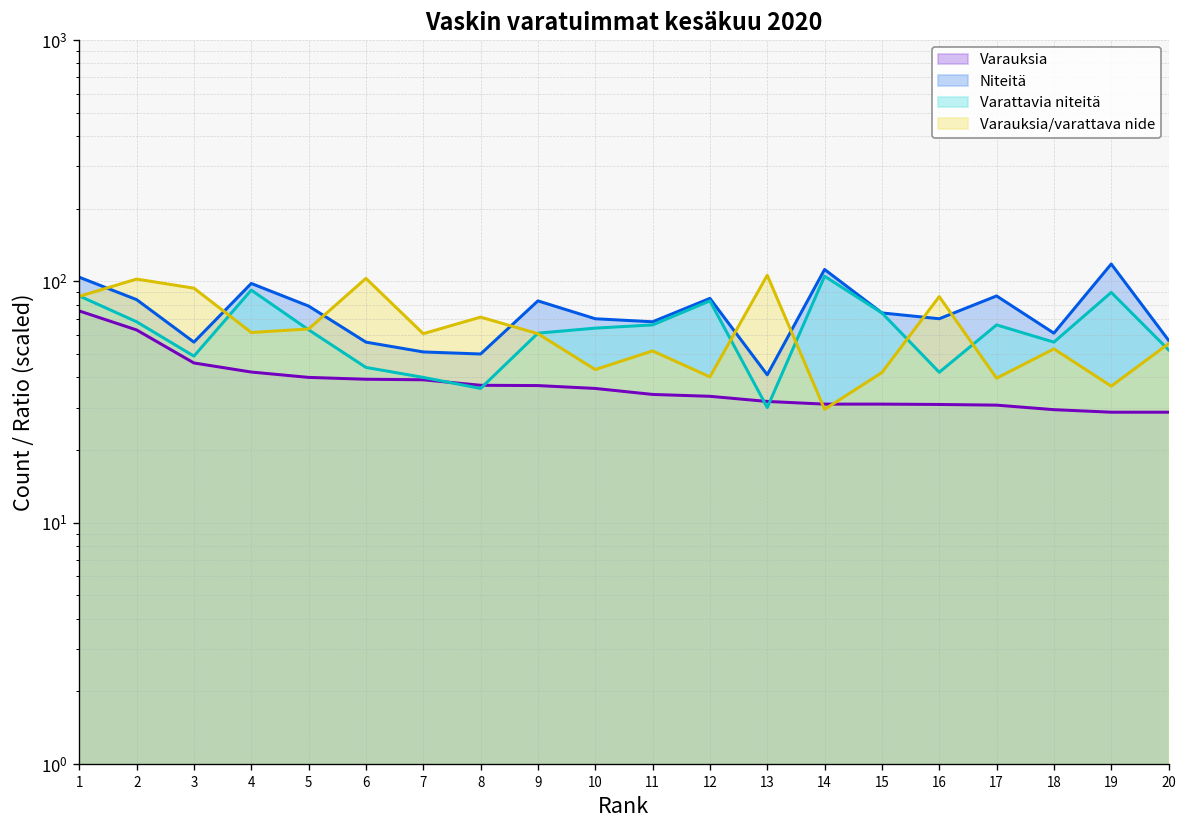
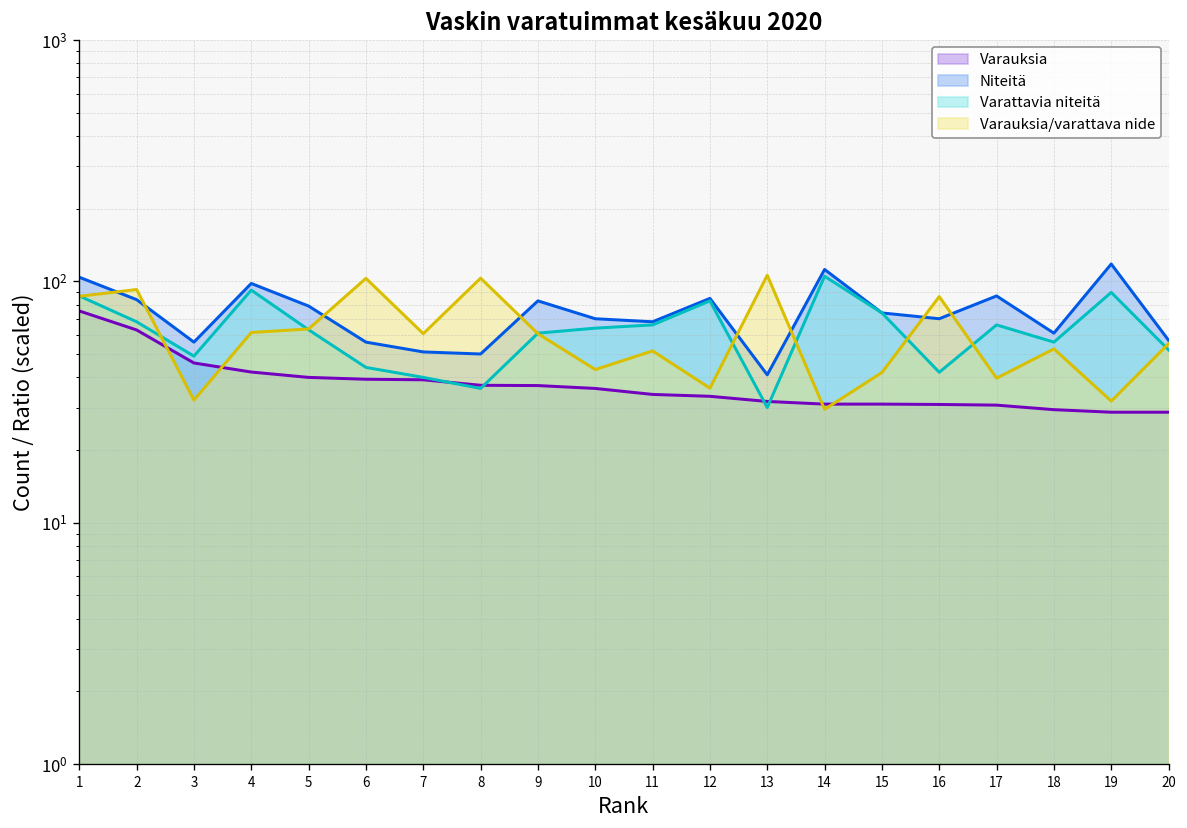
  {
    "Varauksia/varattava nide": {
-     "2": 100,
-     "3": 90,
+     "2": 90,
+     "3": 32,
      "4": 61,
      "6": 100,
      "7": 61,
-     "8": 71,
+     "8": 100,
      "10": 43,
      "11": 52,
-     "12": 40,
+     "12": 36,
      "13": 110,
      "14": 30,
      "15": 42,
      "16": 87,
      "17": 40,
      "18": 53,
-     "19": 37,
+     "19": 32,
      "20": 55
    }
  }
